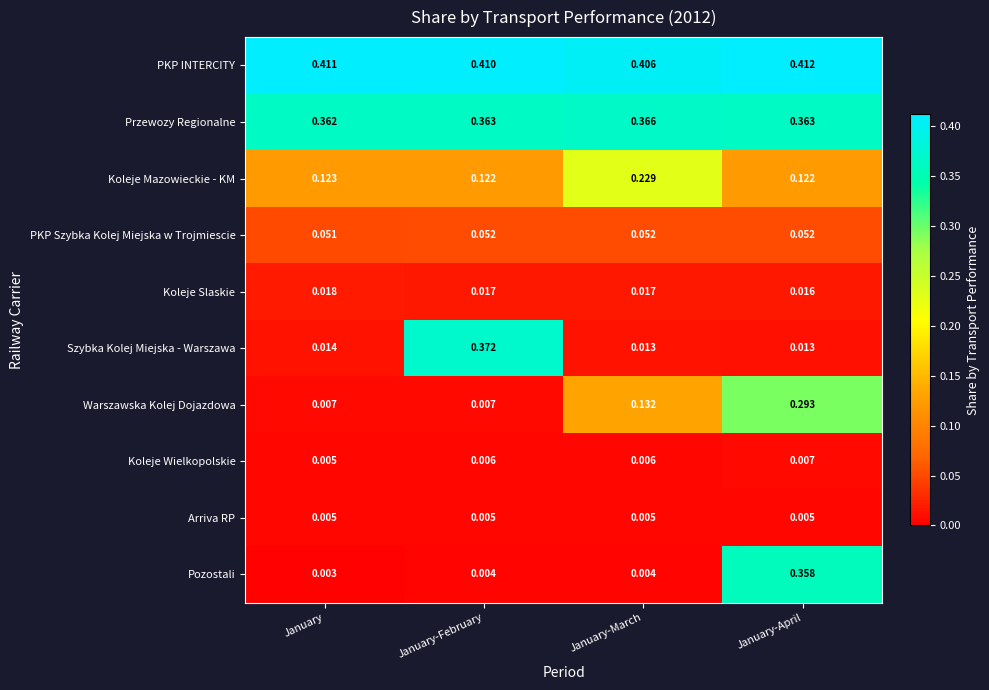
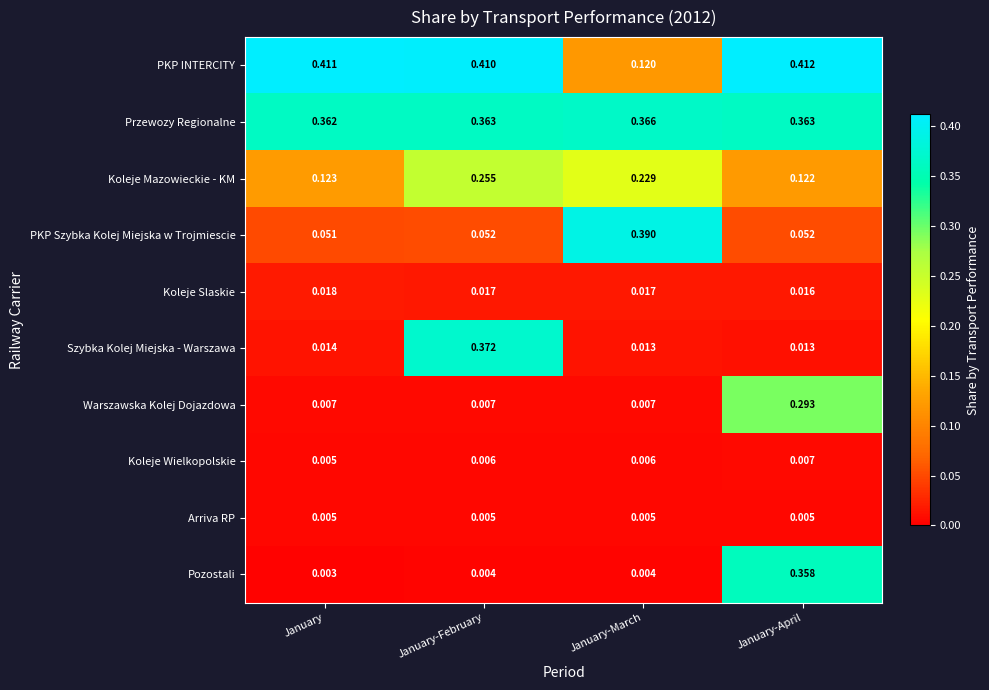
  {
    "PKP INTERCITY": {
      "January": 0.411,
      "January-February": 0.410,
-     "January-March": 0.406,
+     "January-March": 0.120,
      "January-April": 0.412
    },
    "Przewozy Regionalne": {
      "January": 0.362,
      "January-February": 0.363,
      "January-March": 0.366,
      "January-April": 0.363
    },
    "Koleje Mazowieckie - KM": {
      "January": 0.123,
-     "January-February": 0.122,
+     "January-February": 0.255,
      "January-March": 0.229,
      "January-April": 0.122
    },
    "PKP Szybka Kolej Miejska w Trojmiescie": {
      "January": 0.051,
      "January-February": 0.052,
-     "January-March": 0.052,
+     "January-March": 0.390,
      "January-April": 0.052
    },
    "Koleje Slaskie": {
      "January": 0.018,
      "January-February": 0.017,
      "January-March": 0.017,
      "January-April": 0.016
    },
    "Szybka Kolej Miejska - Warszawa": {
      "January": 0.014,
      "January-February": 0.372,
      "January-March": 0.013,
      "January-April": 0.013
    },
    "Warszawska Kolej Dojazdowa": {
      "January": 0.007,
      "January-February": 0.007,
-     "January-March": 0.132,
+     "January-March": 0.007,
      "January-April": 0.293
    },
    "Koleje Wielkopolskie": {
      "January": 0.005,
      "January-February": 0.006,
      "January-March": 0.006,
      "January-April": 0.007
    },
    "Arriva RP": {
      "January": 0.005,
      "January-February": 0.005,
      "January-March": 0.005,
      "January-April": 0.005
    },
    "Pozostali": {
      "January": 0.003,
      "January-February": 0.004,
      "January-March": 0.004,
      "January-April": 0.358
    }
  }
